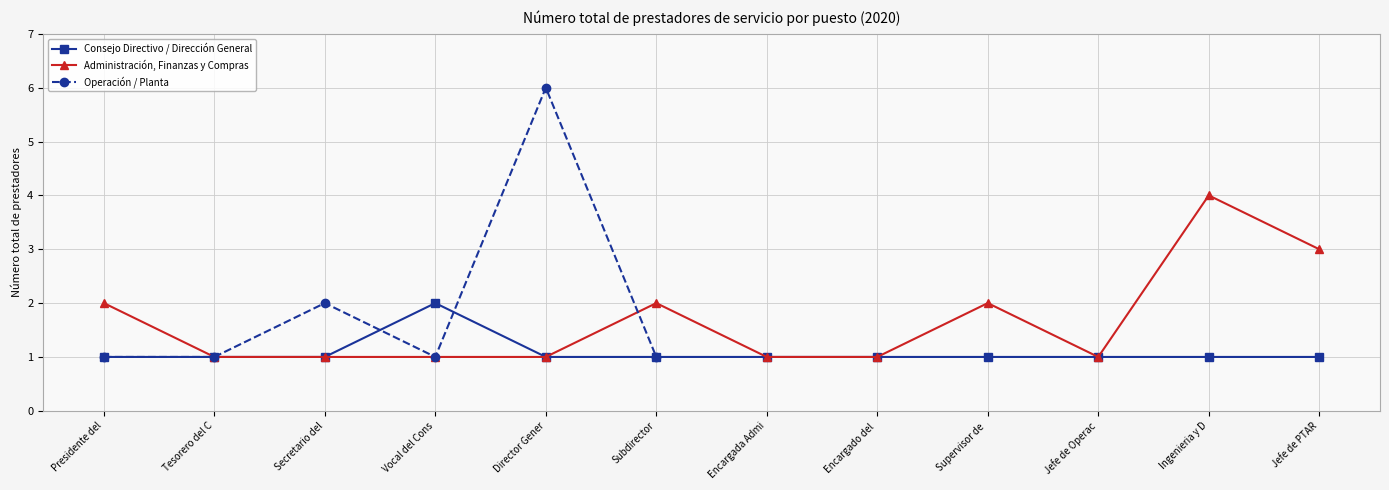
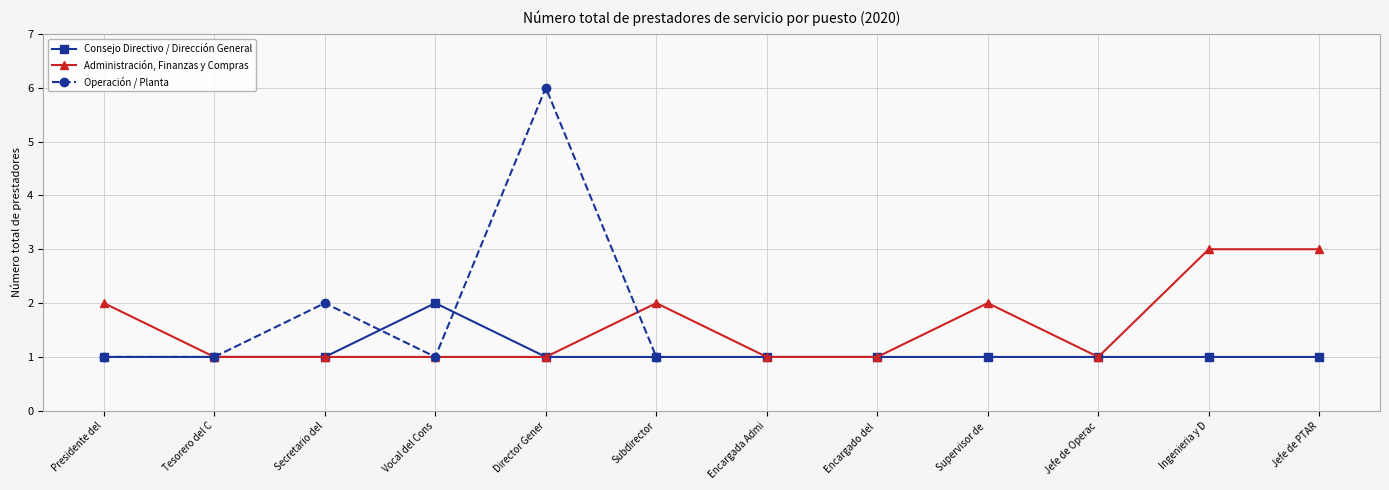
  {
    "Administración, Finanzas y Compras": {
      "Presidente del": 2,
      "Subdirector": 2,
      "Supervisor de": 2,
-     "Ingenieria y D": 4,
+     "Ingenieria y D": 3,
      "Jefe de PTAR": 3
    }
  }
